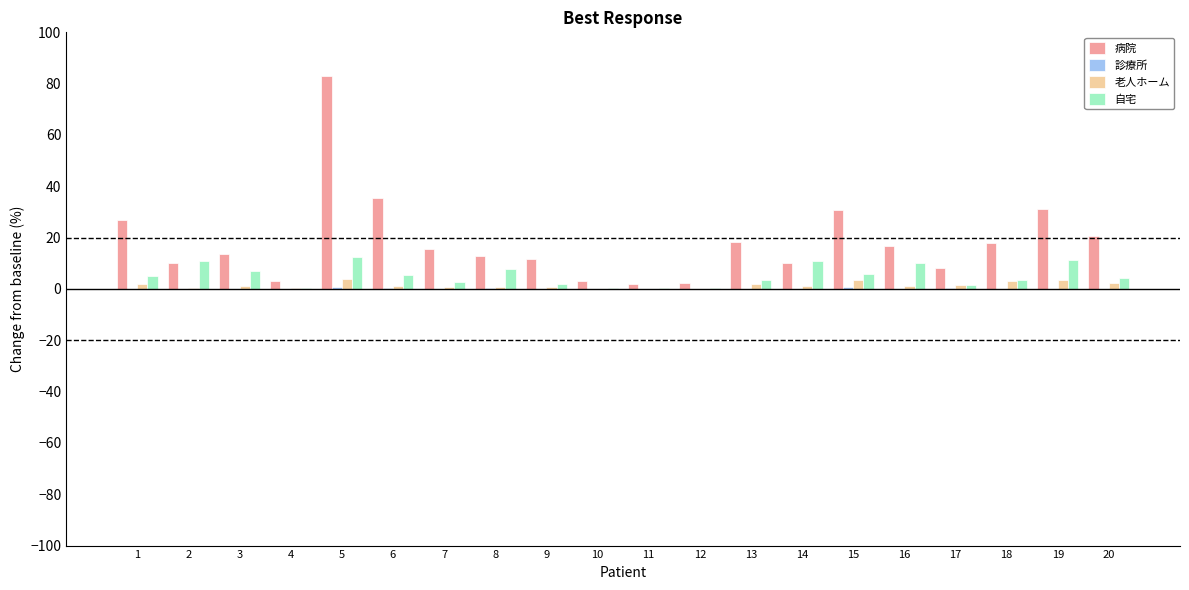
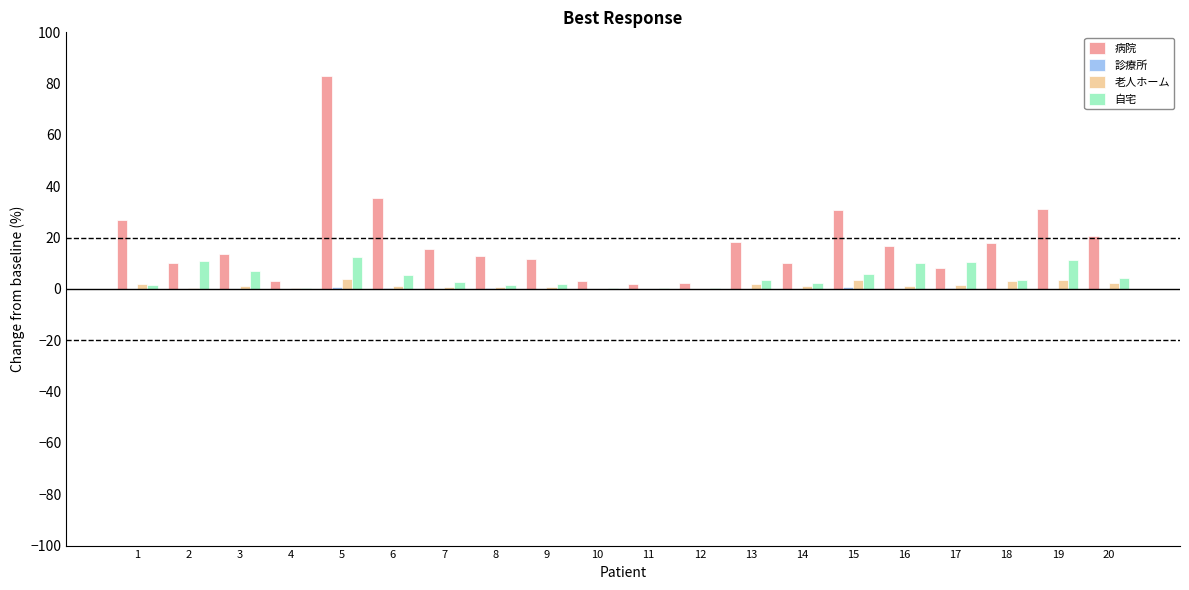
  {
    "診療所": {
      "4": 0,
      "7": 0,
      "9": 0,
      "12": 0,
      "13": 0,
      "14": 0
    },
    "自宅": {
-     "1": 5,
+     "1": 2,
      "2": 11,
      "3": 7,
      "5": 13,
      "6": 5,
      "7": 3,
-     "8": 8,
+     "8": 2,
      "9": 2,
      "13": 4,
-     "14": 11,
+     "14": 2,
      "15": 6,
      "16": 10,
-     "17": 2,
+     "17": 11,
      "18": 3,
      "19": 11,
      "20": 4
    }
  }
